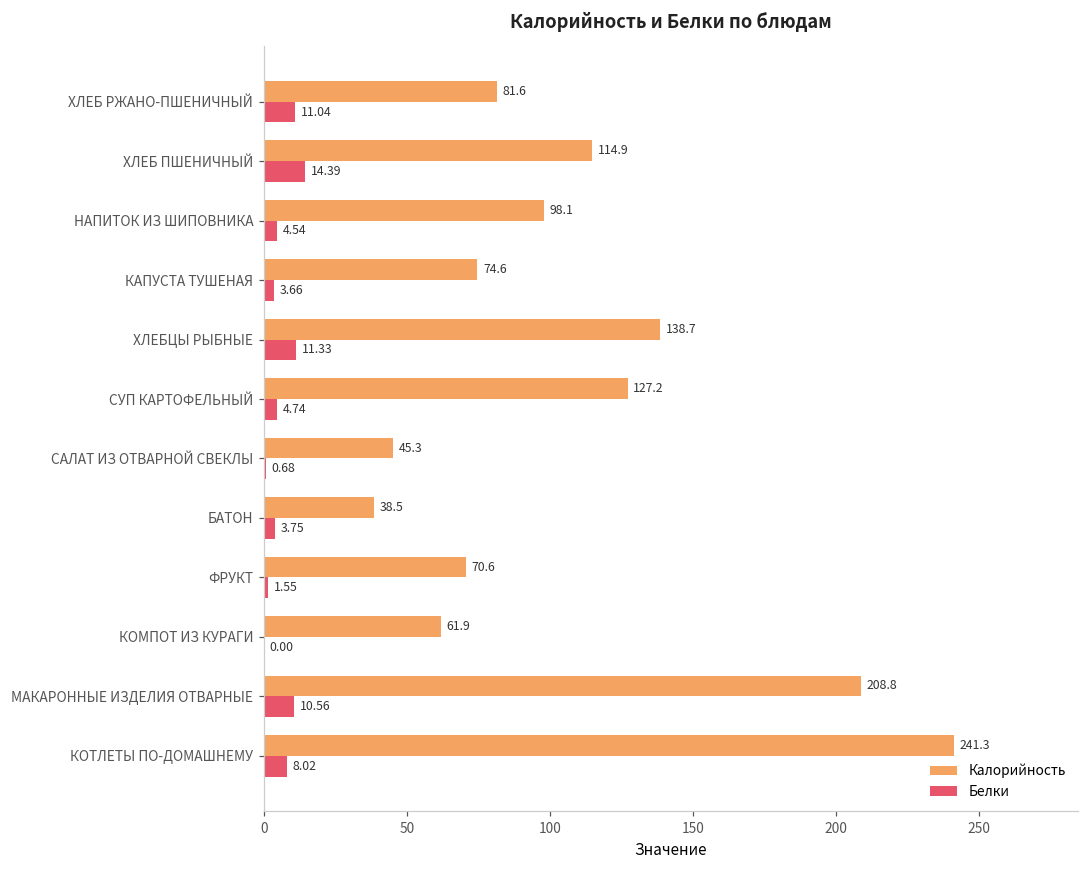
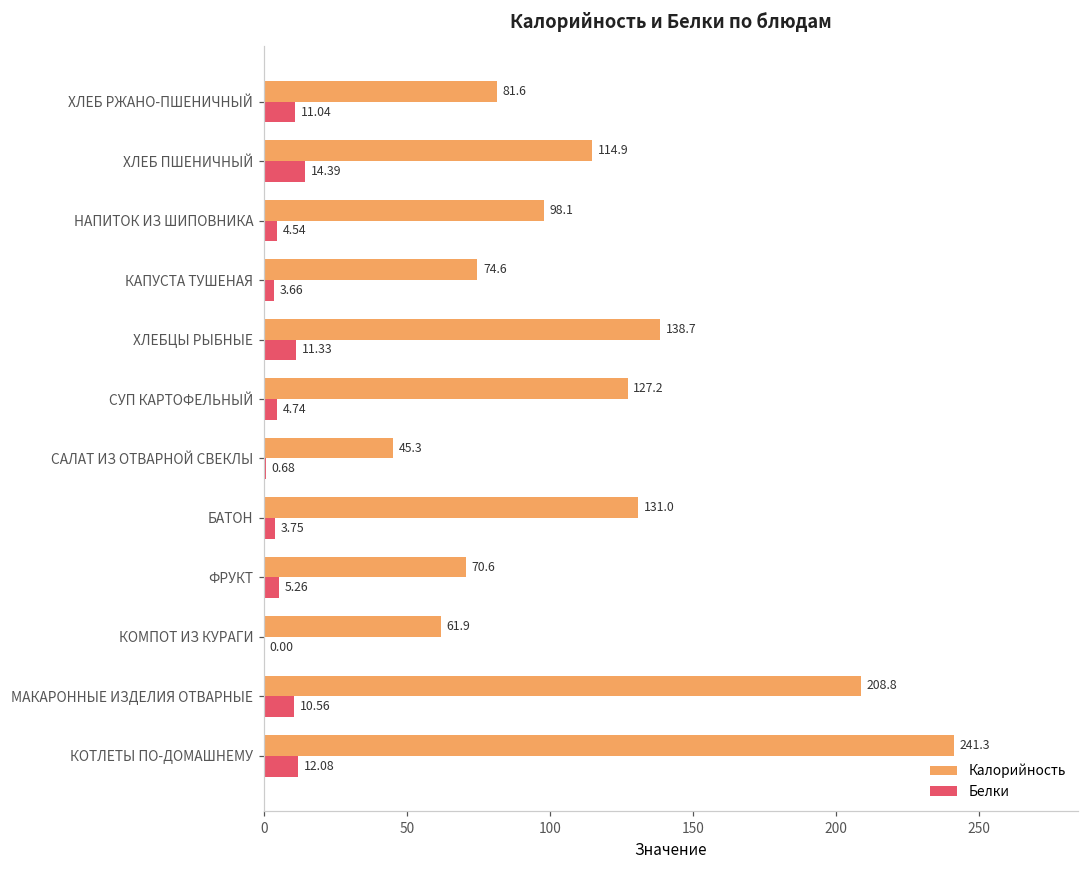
  {
    "Калорийность": {
      "ХЛЕБ РЖАНО-ПШЕНИЧНЫЙ": 81.6,
      "ХЛЕБ ПШЕНИЧНЫЙ": 114.9,
      "НАПИТОК ИЗ ШИПОВНИКА": 98.1,
      "КАПУСТА ТУШЕНАЯ": 74.6,
      "ХЛЕБЦЫ РЫБНЫЕ": 138.7,
      "СУП КАРТОФЕЛЬНЫЙ": 127.2,
      "САЛАТ ИЗ ОТВАРНОЙ СВЕКЛЫ": 45.3,
-     "БАТОН": 38.5,
+     "БАТОН": 131.0,
      "ФРУКТ": 70.6,
      "КОМПОТ ИЗ КУРАГИ": 61.9,
      "МАКАРОННЫЕ ИЗДЕЛИЯ ОТВАРНЫЕ": 208.8,
      "КОТЛЕТЫ ПО-ДОМАШНЕМУ": 241.3
    },
    "Белки": {
      "ХЛЕБ РЖАНО-ПШЕНИЧНЫЙ": 11.04,
      "ХЛЕБ ПШЕНИЧНЫЙ": 14.39,
      "НАПИТОК ИЗ ШИПОВНИКА": 4.54,
      "КАПУСТА ТУШЕНАЯ": 3.66,
      "ХЛЕБЦЫ РЫБНЫЕ": 11.33,
      "СУП КАРТОФЕЛЬНЫЙ": 4.74,
      "САЛАТ ИЗ ОТВАРНОЙ СВЕКЛЫ": 0.68,
      "БАТОН": 3.75,
-     "ФРУКТ": 1.55,
+     "ФРУКТ": 5.26,
      "КОМПОТ ИЗ КУРАГИ": 0.00,
      "МАКАРОННЫЕ ИЗДЕЛИЯ ОТВАРНЫЕ": 10.56,
-     "КОТЛЕТЫ ПО-ДОМАШНЕМУ": 8.02
+     "КОТЛЕТЫ ПО-ДОМАШНЕМУ": 12.08
    }
  }
